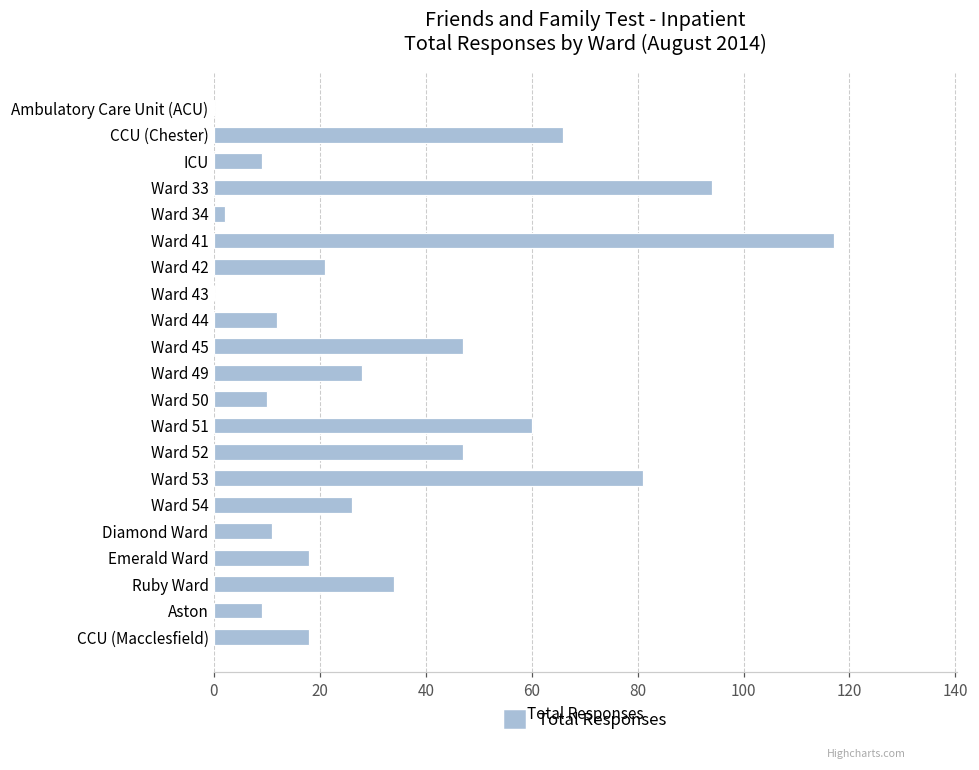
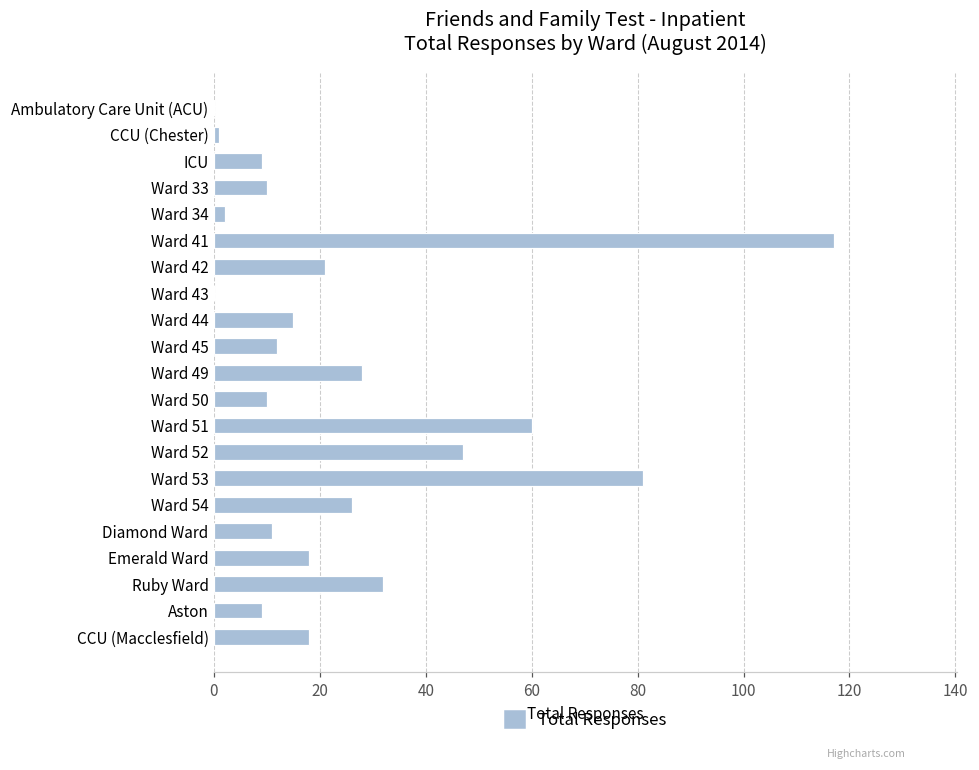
  {
    "Ambulatory Care Unit (ACU)": 0,
-   "CCU (Chester)": 66,
+   "CCU (Chester)": 1,
    "ICU": 9,
-   "Ward 33": 94,
+   "Ward 33": 10,
    "Ward 34": 2,
    "Ward 41": 117,
    "Ward 42": 21,
    "Ward 43": 0,
-   "Ward 44": 12,
-   "Ward 45": 47,
+   "Ward 44": 15,
+   "Ward 45": 12,
    "Ward 49": 28,
    "Ward 50": 10,
    "Ward 51": 60,
    "Ward 52": 47,
    "Ward 53": 81,
    "Ward 54": 26,
    "Diamond Ward": 11,
    "Emerald Ward": 18,
-   "Ruby Ward": 34,
+   "Ruby Ward": 32,
    "Aston": 9,
    "CCU (Macclesfield)": 18
  }
